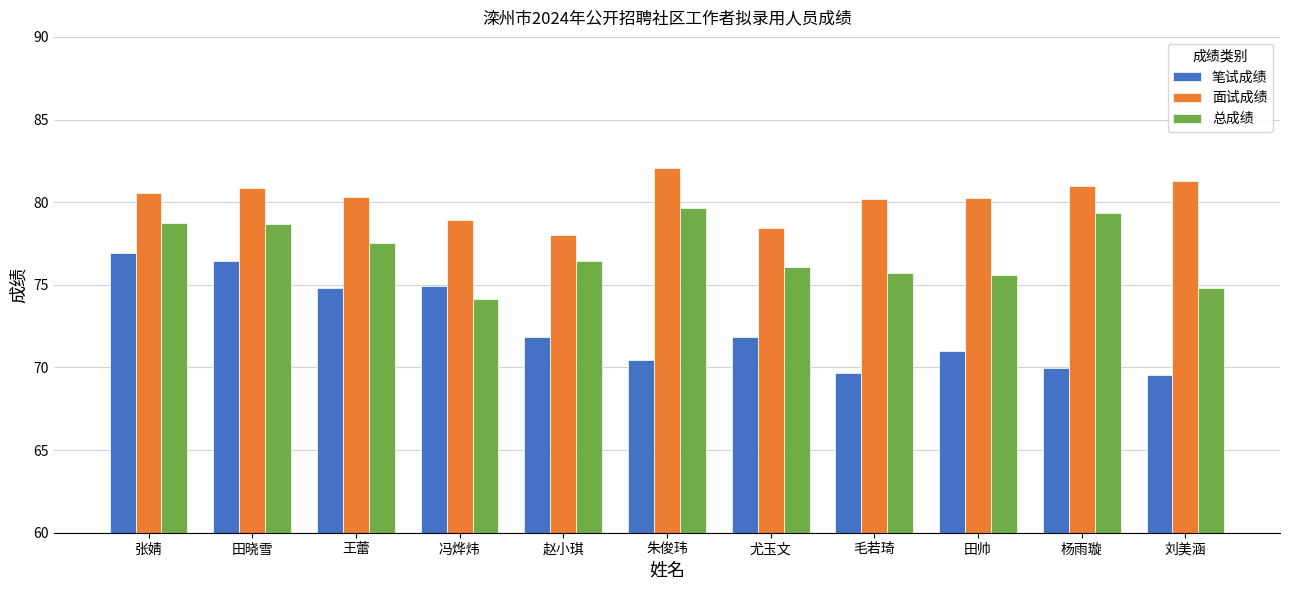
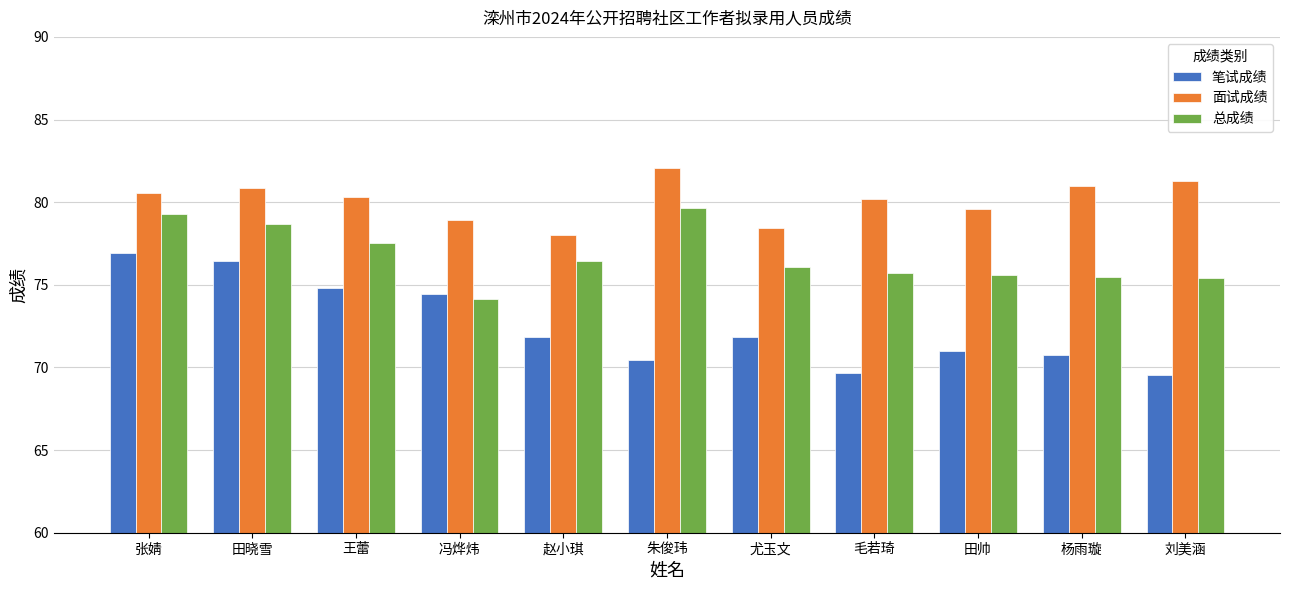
  {
    "笔试成绩": {
      "张婧": 76.9,
      "田晓雪": 76.5,
      "王蕾": 74.8,
-     "冯烨炜": 75.0,
+     "冯烨炜": 74.5,
      "赵小琪": 71.9,
      "朱俊玮": 70.5,
      "尤玉文": 71.9,
      "毛若琦": 69.7,
      "田帅": 71.0,
-     "杨雨璇": 69.9,
+     "杨雨璇": 70.7,
      "刘美涵": 69.6
    },
    "面试成绩": {
      "张婧": 80.6,
      "田晓雪": 80.8,
      "王蕾": 80.3,
      "冯烨炜": 78.9,
      "赵小琪": 78.0,
      "朱俊玮": 82.1,
      "尤玉文": 78.4,
      "毛若琦": 80.2,
-     "田帅": 80.2,
+     "田帅": 79.6,
      "杨雨璇": 81.0,
      "刘美涵": 81.3
    },
    "总成绩": {
-     "张婧": 78.8,
+     "张婧": 79.3,
      "田晓雪": 78.7,
      "王蕾": 77.6,
      "冯烨炜": 74.2,
      "赵小琪": 76.4,
      "朱俊玮": 79.6,
      "尤玉文": 76.1,
      "毛若琦": 75.7,
      "田帅": 75.6,
-     "杨雨璇": 79.3,
-     "刘美涵": 74.8
+     "杨雨璇": 75.5,
+     "刘美涵": 75.4
    }
  }
